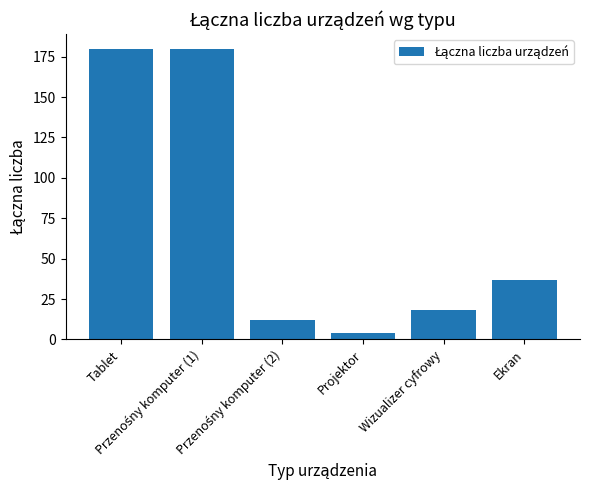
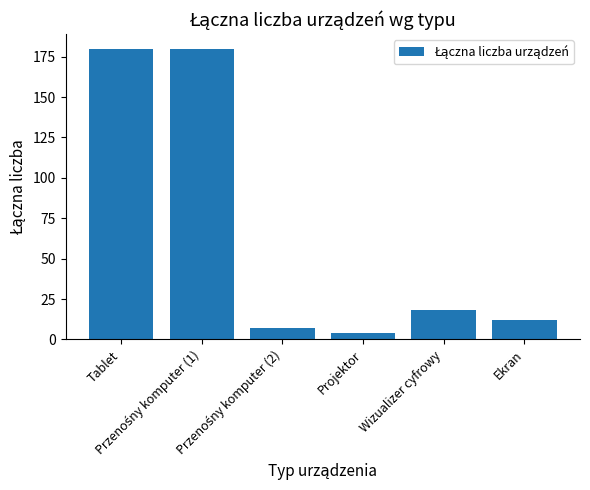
  {
    "Tablet": 180,
    "Przenośny komputer (1)": 180,
-   "Przenośny komputer (2)": 12,
+   "Przenośny komputer (2)": 7,
    "Projektor": 4,
    "Wizualizer cyfrowy": 18,
-   "Ekran": 37
+   "Ekran": 12
  }
